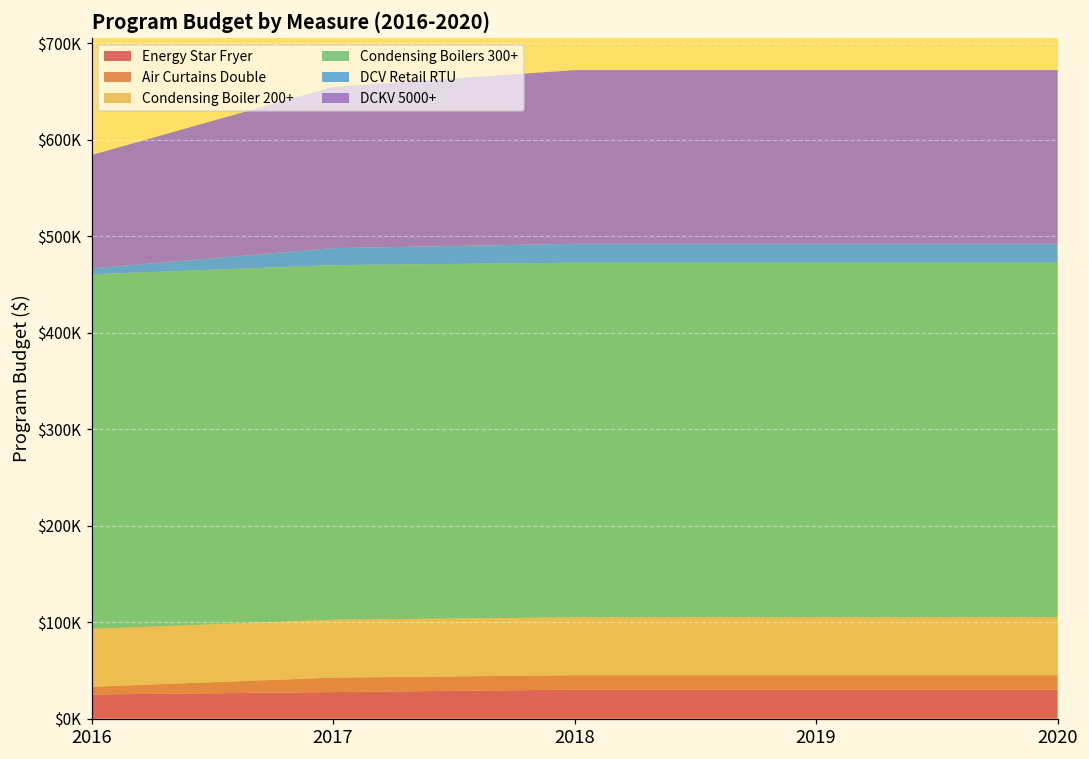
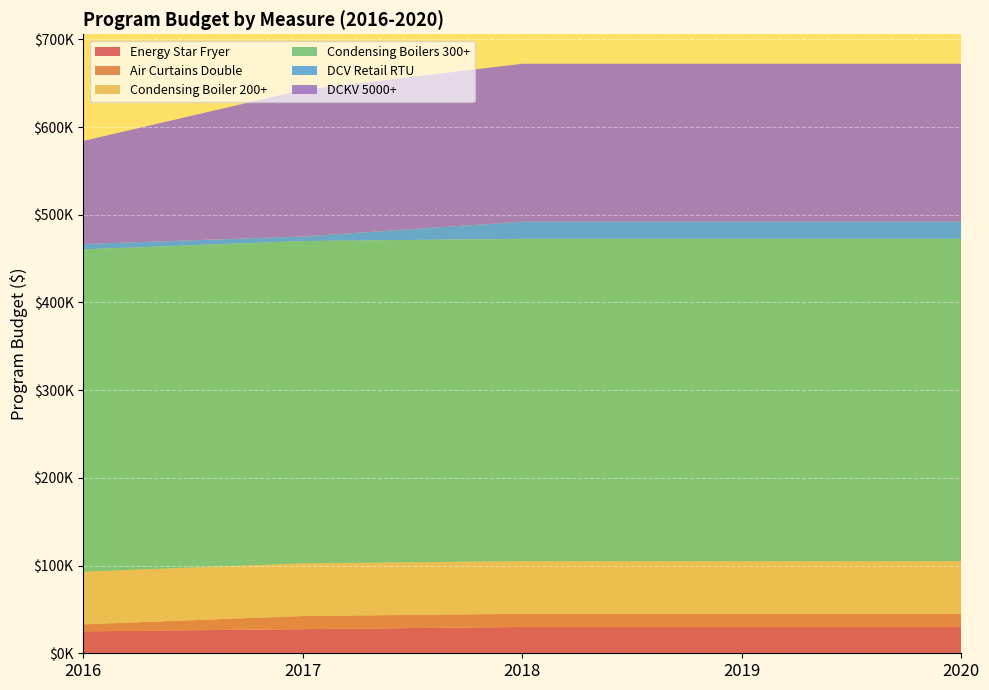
  {
    "Condensing Boiler 200+": {
      "2016": "$60000",
      "2017": "$60000",
      "2018": "$60000",
      "2019": "$60000",
      "2020": "$60000"
    },
    "Condensing Boilers 300+": {
      "2016": "$370000",
      "2017": "$370000",
      "2018": "$370000",
      "2019": "$370000",
      "2020": "$370000"
    },
    "DCV Retail RTU": {
      "2016": "$10000",
-     "2017": "$20000",
+     "2017": "$10000",
      "2018": "$20000",
      "2019": "$20000",
      "2020": "$20000"
    },
    "DCKV 5000+": {
      "2016": "$120000",
      "2018": "$180000",
      "2019": "$180000",
      "2020": "$180000"
    }
  }
